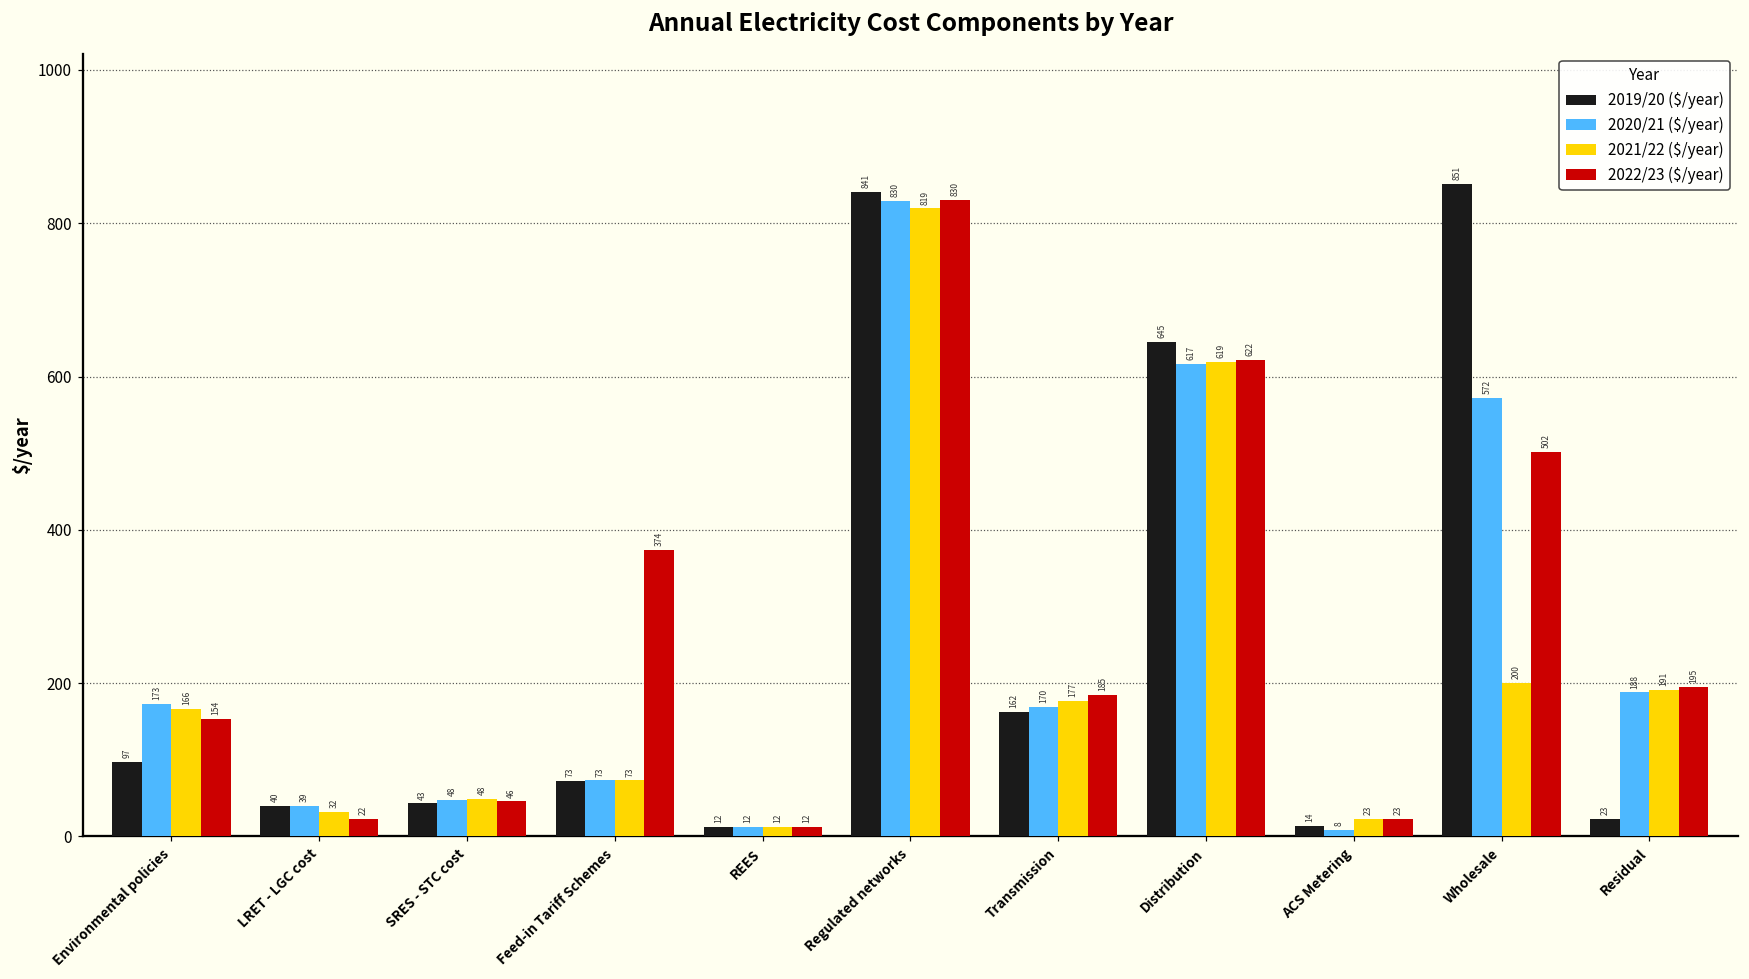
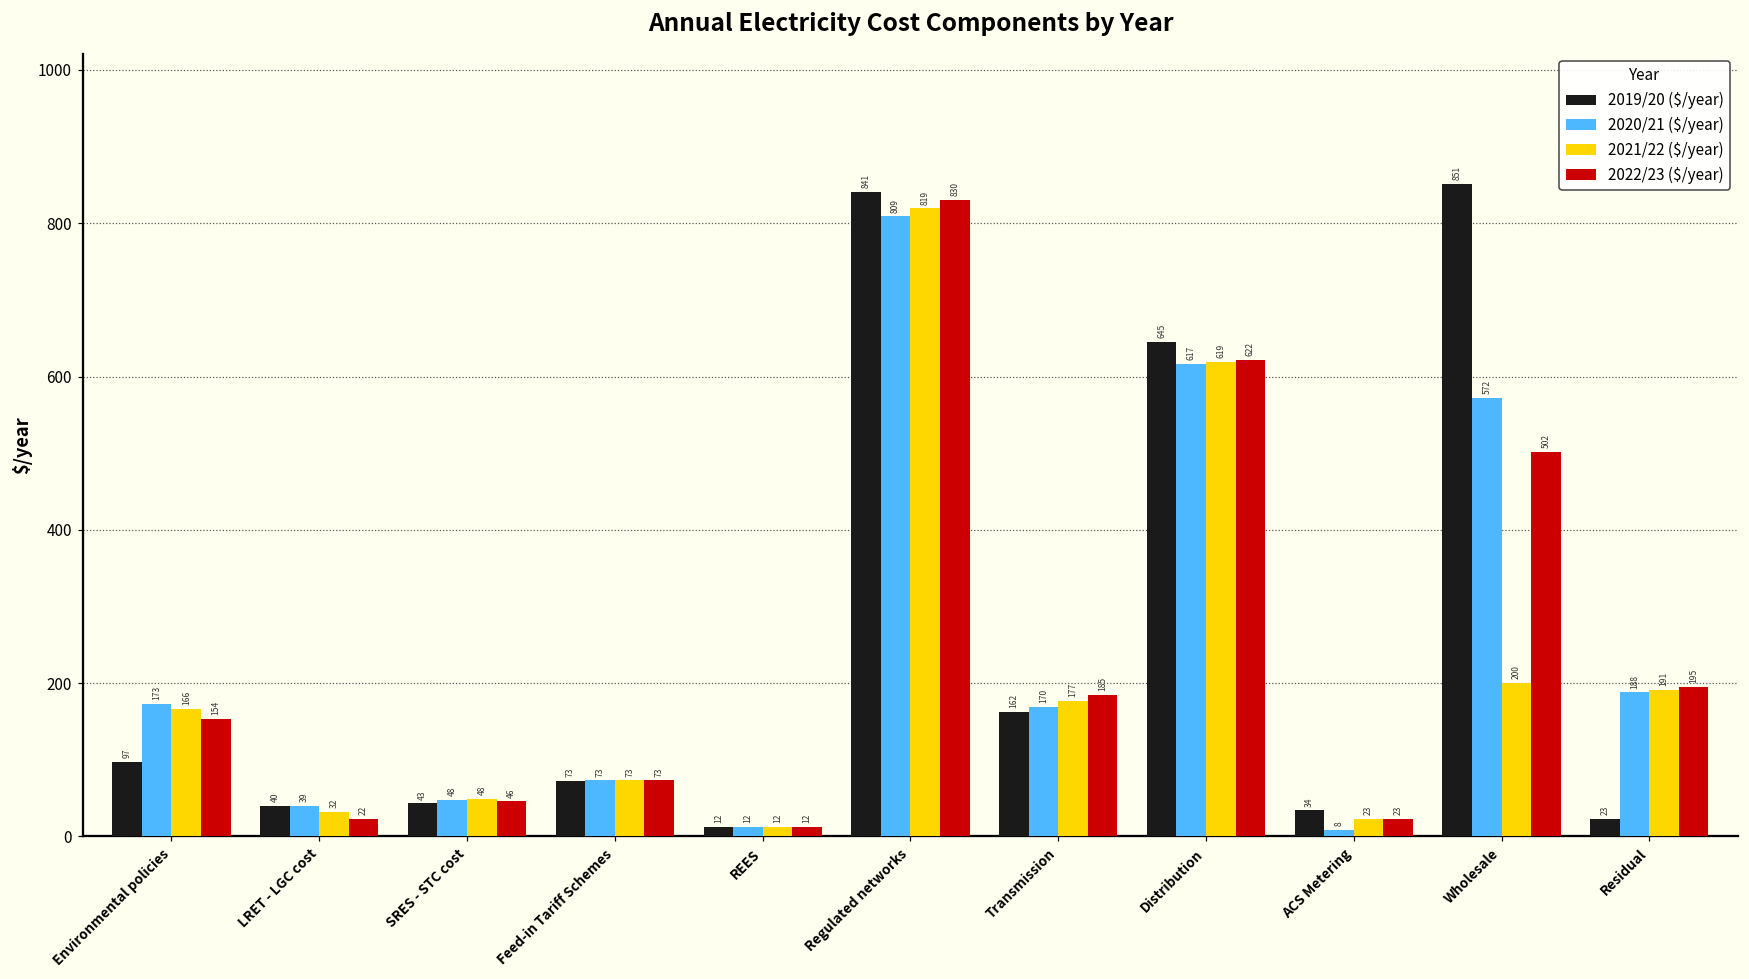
  {
    "2019/20 ($/year)": {
      "Environmental policies": 97,
      "LRET - LGC cost": 40,
      "SRES - STC cost": 43,
      "Feed-in Tariff Schemes": 73,
      "REES": 12,
      "Regulated networks": 841,
      "Transmission": 162,
      "Distribution": 645,
-     "ACS Metering": 14,
+     "ACS Metering": 34,
      "Wholesale": 851,
      "Residual": 23
    },
    "2020/21 ($/year)": {
      "Environmental policies": 173,
      "LRET - LGC cost": 39,
      "SRES - STC cost": 48,
      "Feed-in Tariff Schemes": 73,
      "REES": 12,
-     "Regulated networks": 830,
+     "Regulated networks": 809,
      "Transmission": 170,
      "Distribution": 617,
      "ACS Metering": 8,
      "Wholesale": 572,
      "Residual": 188
    },
    "2021/22 ($/year)": {
      "Environmental policies": 166,
      "LRET - LGC cost": 32,
      "SRES - STC cost": 48,
      "Feed-in Tariff Schemes": 73,
      "REES": 12,
      "Regulated networks": 819,
      "Transmission": 177,
      "Distribution": 619,
      "ACS Metering": 23,
      "Wholesale": 200,
      "Residual": 191
    },
    "2022/23 ($/year)": {
      "Environmental policies": 154,
      "LRET - LGC cost": 22,
      "SRES - STC cost": 46,
-     "Feed-in Tariff Schemes": 374,
+     "Feed-in Tariff Schemes": 73,
      "REES": 12,
      "Regulated networks": 830,
      "Transmission": 185,
      "Distribution": 622,
      "ACS Metering": 23,
      "Wholesale": 502,
      "Residual": 195
    }
  }
